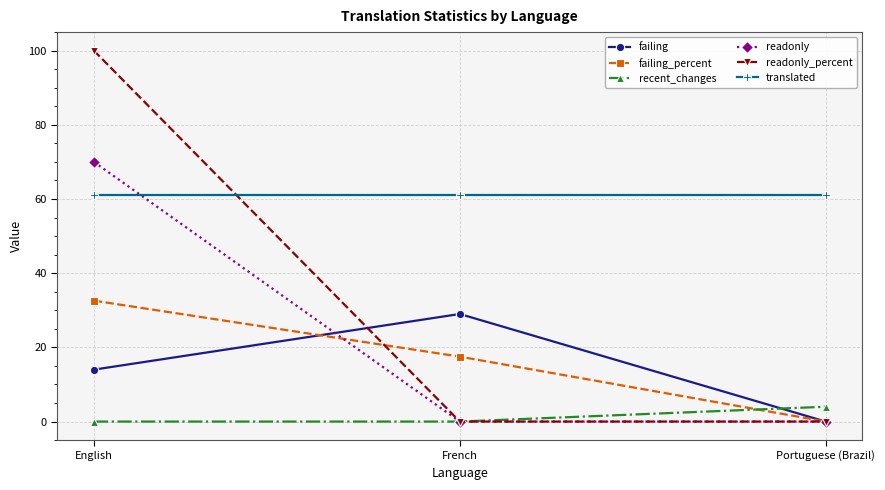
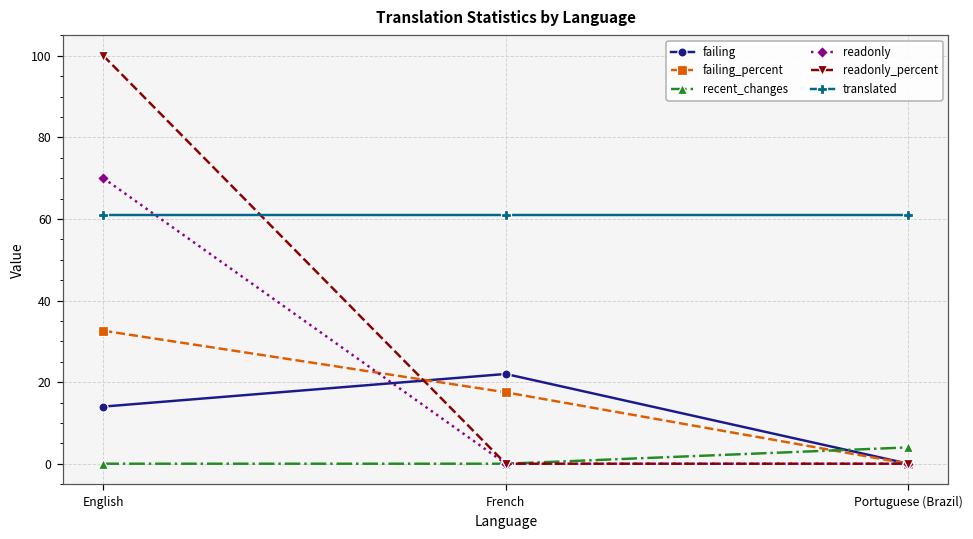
  {
    "failing": {
      "English": 14,
-     "French": 29
+     "French": 22
    },
    "failing_percent": {
      "English": 33,
      "French": 18
    },
    "recent_changes": {
      "English": 0,
      "Portuguese (Brazil)": 4
    },
    "readonly": {
      "English": 70
    },
    "readonly_percent": {
      "English": 100
    },
    "translated": {
      "English": 61,
      "French": 61,
      "Portuguese (Brazil)": 61
    }
  }
